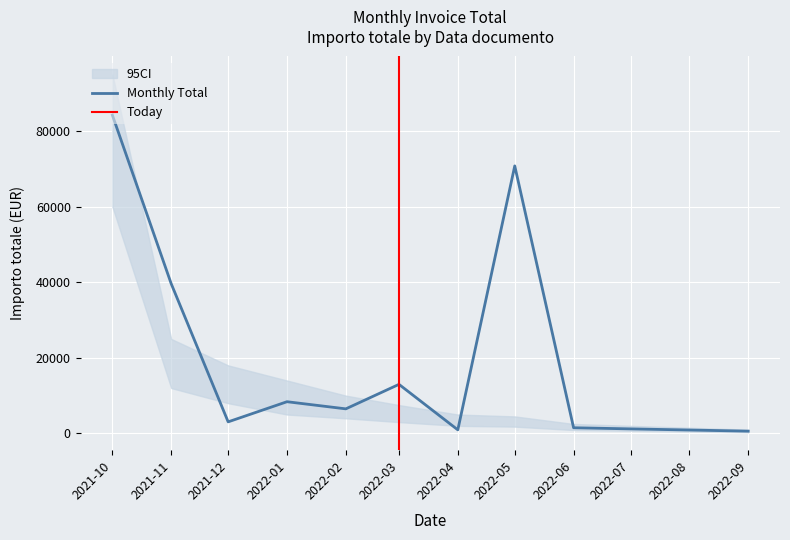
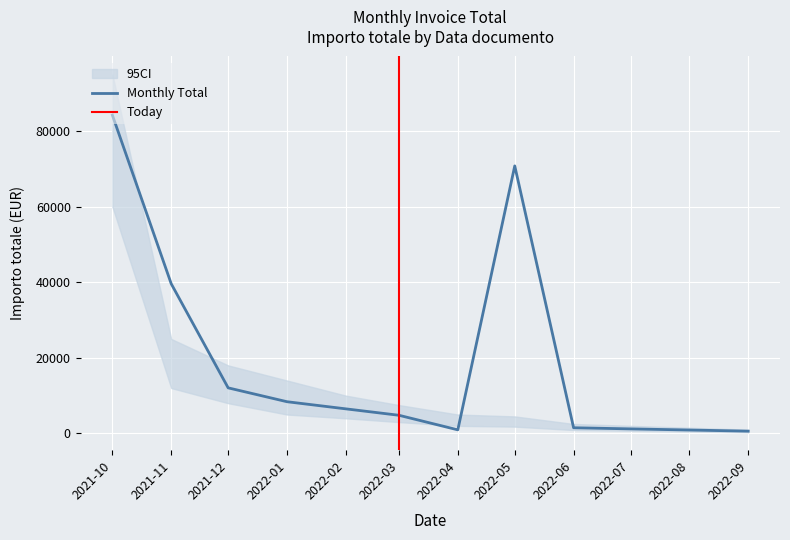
  {
    "Monthly Total": {
      "2021-11": 40000,
-     "2021-12": 3000,
+     "2021-12": 12000,
      "2022-01": 8000,
      "2022-02": 7000,
-     "2022-03": 13000,
+     "2022-03": 5000,
      "2022-04": 1000,
      "2022-05": 71000,
      "2022-06": 2000,
      "2022-07": 1000
    }
  }
